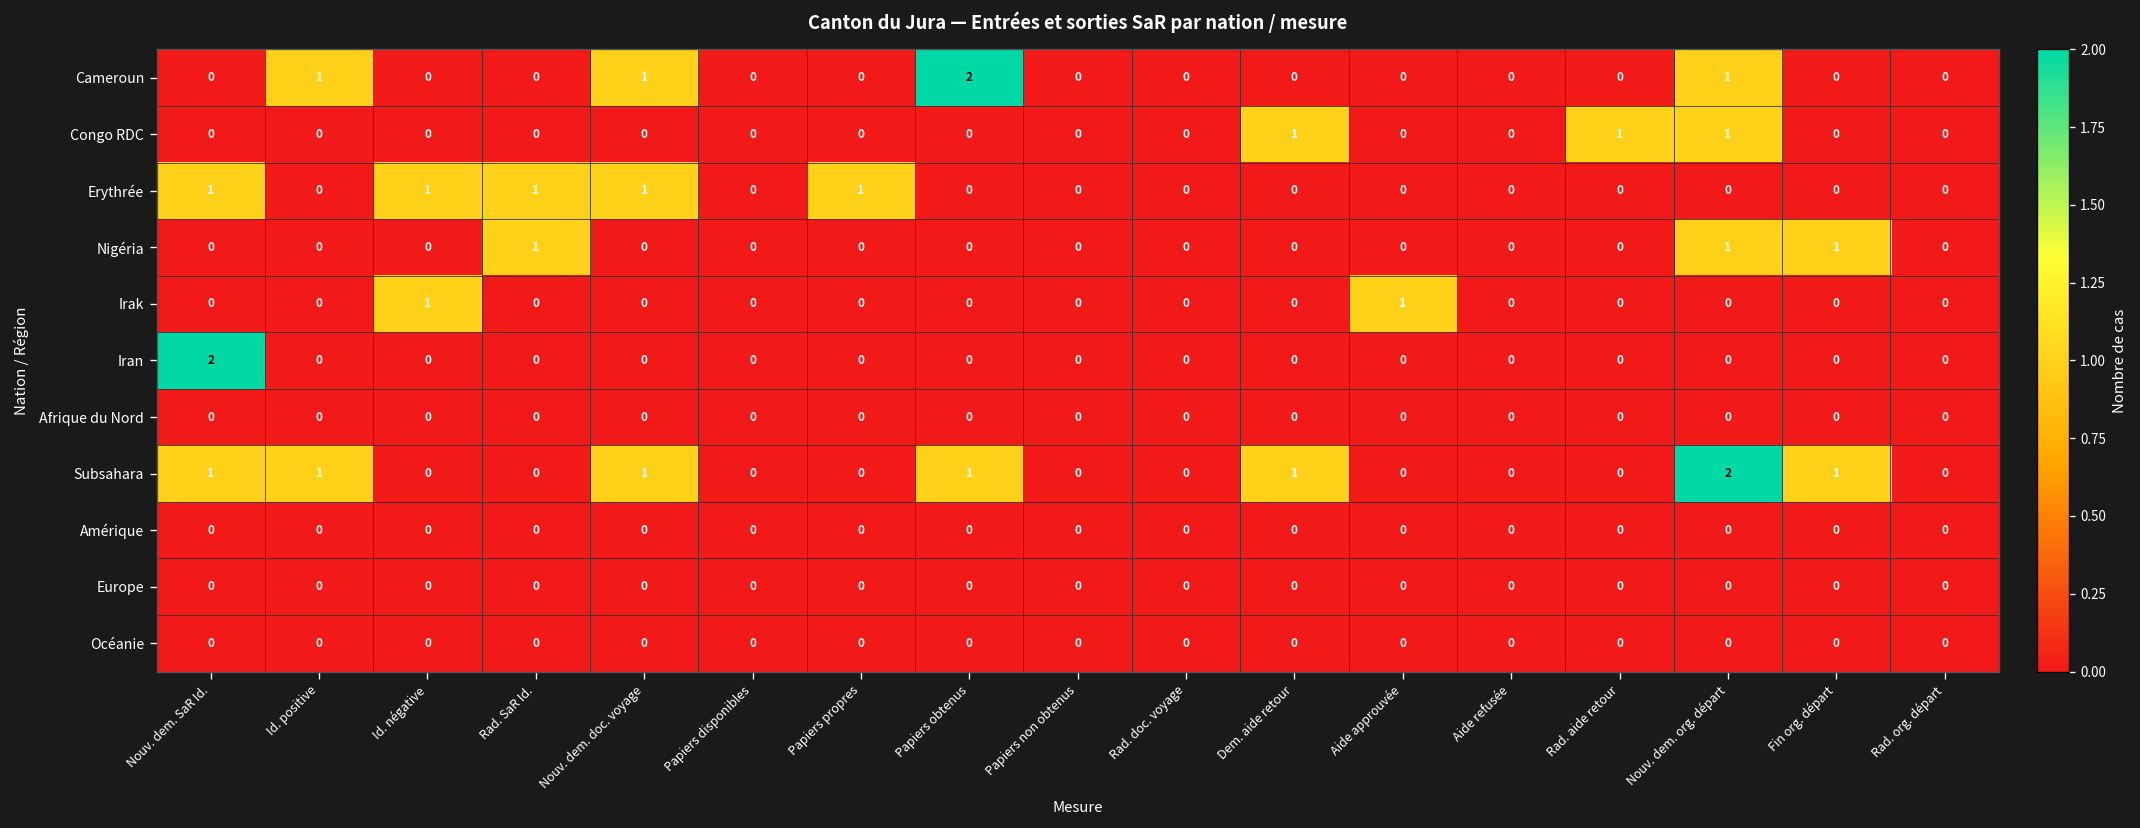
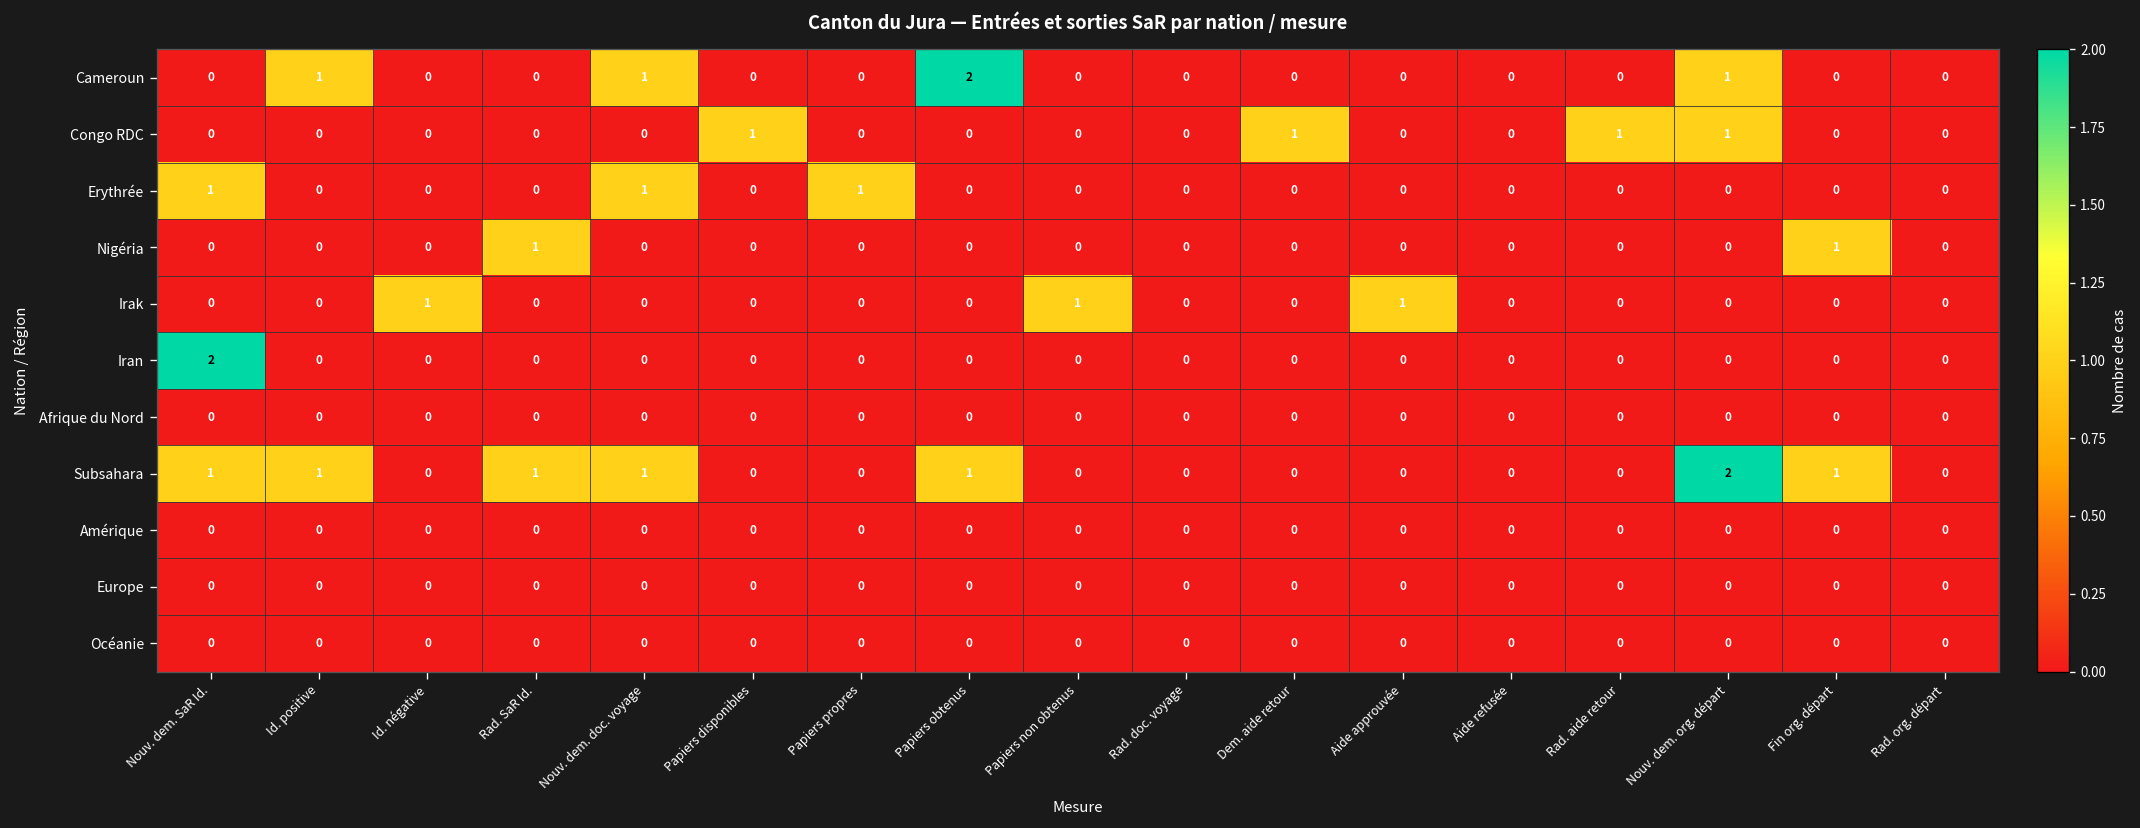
  {
    "Cameroun": {
      "Nouv. dem. SaR Id.": 0,
      "Id. positive": 1,
      "Id. négative": 0,
      "Rad. SaR Id.": 0,
      "Nouv. dem. doc. voyage": 1,
      "Papiers disponibles": 0,
      "Papiers propres": 0,
      "Papiers obtenus": 2,
      "Papiers non obtenus": 0,
      "Rad. doc. voyage": 0,
      "Dem. aide retour": 0,
      "Aide approuvée": 0,
      "Aide refusée": 0,
      "Rad. aide retour": 0,
      "Nouv. dem. org. départ": 1,
      "Fin org. départ": 0,
      "Rad. org. départ": 0
    },
    "Congo RDC": {
      "Nouv. dem. SaR Id.": 0,
      "Id. positive": 0,
      "Id. négative": 0,
      "Rad. SaR Id.": 0,
      "Nouv. dem. doc. voyage": 0,
-     "Papiers disponibles": 0,
+     "Papiers disponibles": 1,
      "Papiers propres": 0,
      "Papiers obtenus": 0,
      "Papiers non obtenus": 0,
      "Rad. doc. voyage": 0,
      "Dem. aide retour": 1,
      "Aide approuvée": 0,
      "Aide refusée": 0,
      "Rad. aide retour": 1,
      "Nouv. dem. org. départ": 1,
      "Fin org. départ": 0,
      "Rad. org. départ": 0
    },
    "Erythrée": {
      "Nouv. dem. SaR Id.": 1,
      "Id. positive": 0,
-     "Id. négative": 1,
-     "Rad. SaR Id.": 1,
+     "Id. négative": 0,
+     "Rad. SaR Id.": 0,
      "Nouv. dem. doc. voyage": 1,
      "Papiers disponibles": 0,
      "Papiers propres": 1,
      "Papiers obtenus": 0,
      "Papiers non obtenus": 0,
      "Rad. doc. voyage": 0,
      "Dem. aide retour": 0,
      "Aide approuvée": 0,
      "Aide refusée": 0,
      "Rad. aide retour": 0,
      "Nouv. dem. org. départ": 0,
      "Fin org. départ": 0,
      "Rad. org. départ": 0
    },
    "Nigéria": {
      "Nouv. dem. SaR Id.": 0,
      "Id. positive": 0,
      "Id. négative": 0,
      "Rad. SaR Id.": 1,
      "Nouv. dem. doc. voyage": 0,
      "Papiers disponibles": 0,
      "Papiers propres": 0,
      "Papiers obtenus": 0,
      "Papiers non obtenus": 0,
      "Rad. doc. voyage": 0,
      "Dem. aide retour": 0,
      "Aide approuvée": 0,
      "Aide refusée": 0,
      "Rad. aide retour": 0,
-     "Nouv. dem. org. départ": 1,
+     "Nouv. dem. org. départ": 0,
      "Fin org. départ": 1,
      "Rad. org. départ": 0
    },
    "Irak": {
      "Nouv. dem. SaR Id.": 0,
      "Id. positive": 0,
      "Id. négative": 1,
      "Rad. SaR Id.": 0,
      "Nouv. dem. doc. voyage": 0,
      "Papiers disponibles": 0,
      "Papiers propres": 0,
      "Papiers obtenus": 0,
-     "Papiers non obtenus": 0,
+     "Papiers non obtenus": 1,
      "Rad. doc. voyage": 0,
      "Dem. aide retour": 0,
      "Aide approuvée": 1,
      "Aide refusée": 0,
      "Rad. aide retour": 0,
      "Nouv. dem. org. départ": 0,
      "Fin org. départ": 0,
      "Rad. org. départ": 0
    },
    "Iran": {
      "Nouv. dem. SaR Id.": 2,
      "Id. positive": 0,
      "Id. négative": 0,
      "Rad. SaR Id.": 0,
      "Nouv. dem. doc. voyage": 0,
      "Papiers disponibles": 0,
      "Papiers propres": 0,
      "Papiers obtenus": 0,
      "Papiers non obtenus": 0,
      "Rad. doc. voyage": 0,
      "Dem. aide retour": 0,
      "Aide approuvée": 0,
      "Aide refusée": 0,
      "Rad. aide retour": 0,
      "Nouv. dem. org. départ": 0,
      "Fin org. départ": 0,
      "Rad. org. départ": 0
    },
    "Afrique du Nord": {
      "Nouv. dem. SaR Id.": 0,
      "Id. positive": 0,
      "Id. négative": 0,
      "Rad. SaR Id.": 0,
      "Nouv. dem. doc. voyage": 0,
      "Papiers disponibles": 0,
      "Papiers propres": 0,
      "Papiers obtenus": 0,
      "Papiers non obtenus": 0,
      "Rad. doc. voyage": 0,
      "Dem. aide retour": 0,
      "Aide approuvée": 0,
      "Aide refusée": 0,
      "Rad. aide retour": 0,
      "Nouv. dem. org. départ": 0,
      "Fin org. départ": 0,
      "Rad. org. départ": 0
    },
    "Subsahara": {
      "Nouv. dem. SaR Id.": 1,
      "Id. positive": 1,
      "Id. négative": 0,
-     "Rad. SaR Id.": 0,
+     "Rad. SaR Id.": 1,
      "Nouv. dem. doc. voyage": 1,
      "Papiers disponibles": 0,
      "Papiers propres": 0,
      "Papiers obtenus": 1,
      "Papiers non obtenus": 0,
      "Rad. doc. voyage": 0,
-     "Dem. aide retour": 1,
+     "Dem. aide retour": 0,
      "Aide approuvée": 0,
      "Aide refusée": 0,
      "Rad. aide retour": 0,
      "Nouv. dem. org. départ": 2,
      "Fin org. départ": 1,
      "Rad. org. départ": 0
    },
    "Amérique": {
      "Nouv. dem. SaR Id.": 0,
      "Id. positive": 0,
      "Id. négative": 0,
      "Rad. SaR Id.": 0,
      "Nouv. dem. doc. voyage": 0,
      "Papiers disponibles": 0,
      "Papiers propres": 0,
      "Papiers obtenus": 0,
      "Papiers non obtenus": 0,
      "Rad. doc. voyage": 0,
      "Dem. aide retour": 0,
      "Aide approuvée": 0,
      "Aide refusée": 0,
      "Rad. aide retour": 0,
      "Nouv. dem. org. départ": 0,
      "Fin org. départ": 0,
      "Rad. org. départ": 0
    },
    "Europe": {
      "Nouv. dem. SaR Id.": 0,
      "Id. positive": 0,
      "Id. négative": 0,
      "Rad. SaR Id.": 0,
      "Nouv. dem. doc. voyage": 0,
      "Papiers disponibles": 0,
      "Papiers propres": 0,
      "Papiers obtenus": 0,
      "Papiers non obtenus": 0,
      "Rad. doc. voyage": 0,
      "Dem. aide retour": 0,
      "Aide approuvée": 0,
      "Aide refusée": 0,
      "Rad. aide retour": 0,
      "Nouv. dem. org. départ": 0,
      "Fin org. départ": 0,
      "Rad. org. départ": 0
    },
    "Océanie": {
      "Nouv. dem. SaR Id.": 0,
      "Id. positive": 0,
      "Id. négative": 0,
      "Rad. SaR Id.": 0,
      "Nouv. dem. doc. voyage": 0,
      "Papiers disponibles": 0,
      "Papiers propres": 0,
      "Papiers obtenus": 0,
      "Papiers non obtenus": 0,
      "Rad. doc. voyage": 0,
      "Dem. aide retour": 0,
      "Aide approuvée": 0,
      "Aide refusée": 0,
      "Rad. aide retour": 0,
      "Nouv. dem. org. départ": 0,
      "Fin org. départ": 0,
      "Rad. org. départ": 0
    }
  }
